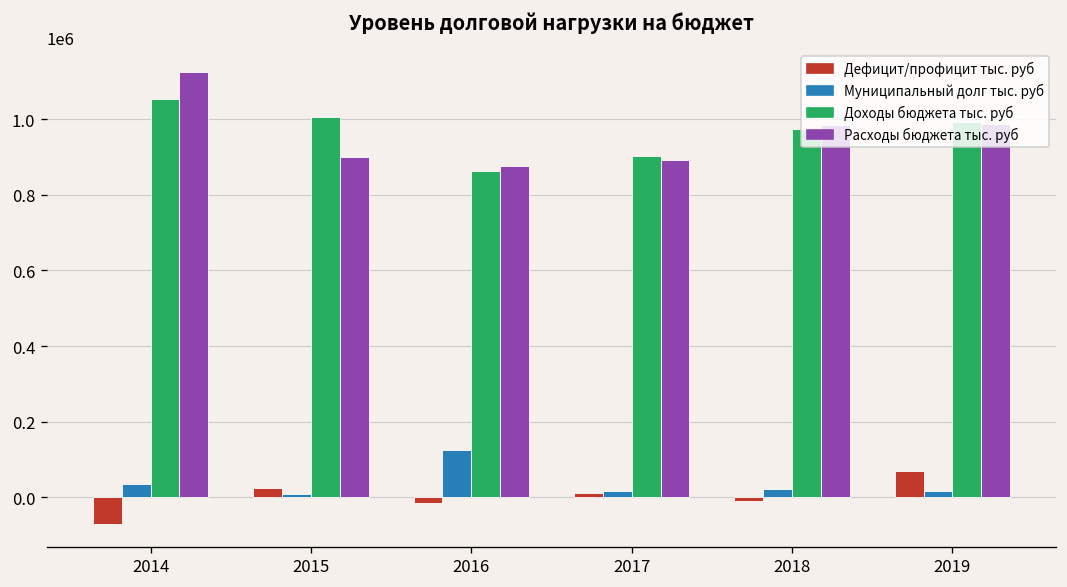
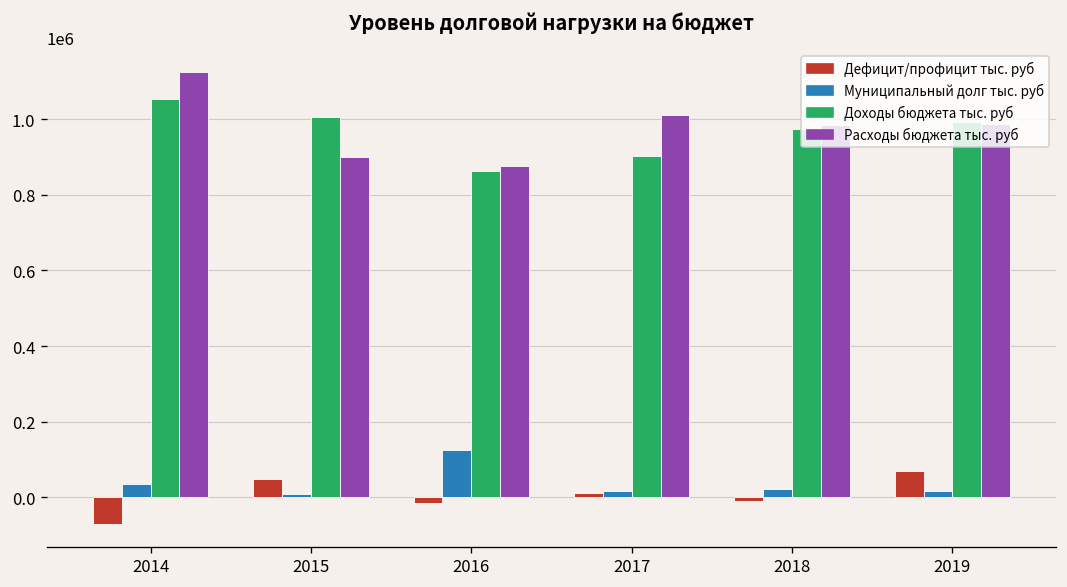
  {
    "Дефицит/профицит тыс. руб": {
      "2014": -70000,
-     "2015": 20000,
+     "2015": 50000,
      "2016": -20000,
      "2017": 10000,
      "2018": -10000,
      "2019": 70000
    },
    "Муниципальный долг тыс. руб": {
      "2014": 40000,
      "2016": 120000,
      "2017": 20000,
      "2018": 20000,
      "2019": 20000
    },
    "Доходы бюджета тыс. руб": {
      "2014": 1060000,
      "2015": 1010000,
      "2016": 860000,
      "2017": 900000
    },
    "Расходы бюджета тыс. руб": {
      "2014": 1130000,
      "2015": 900000,
      "2016": 880000,
-     "2017": 890000
+     "2017": 1010000
    }
  }
